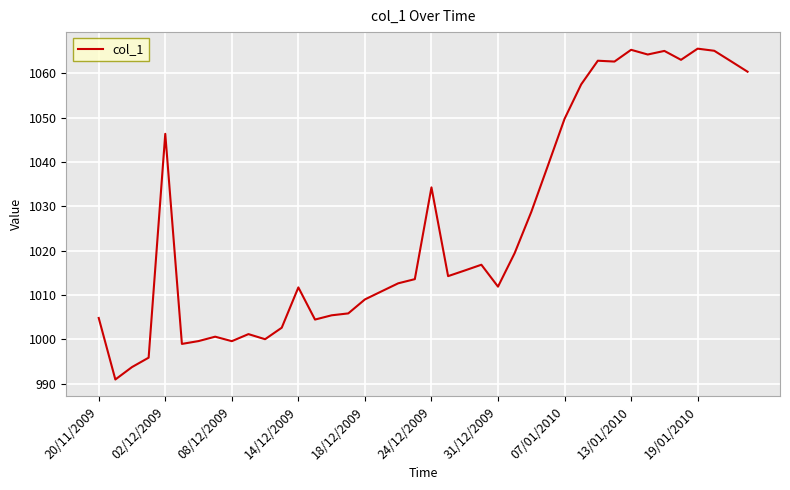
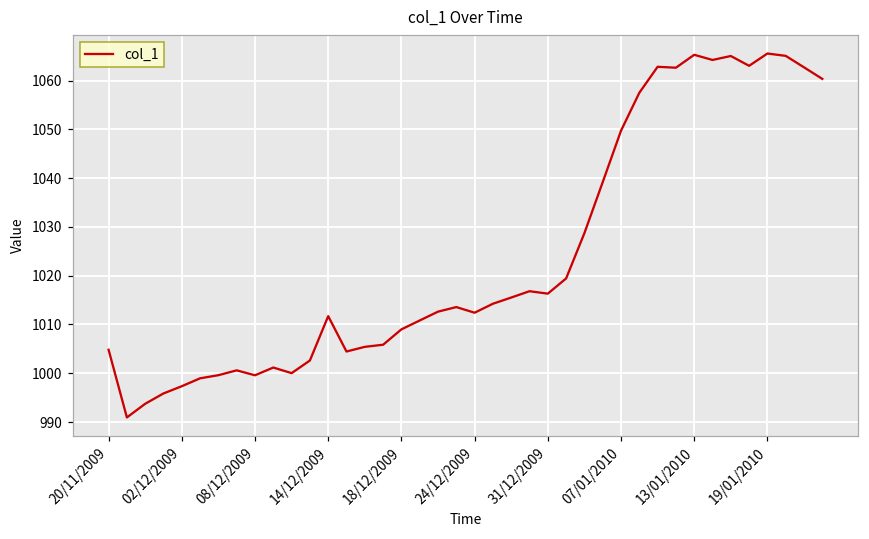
  {
    "20/11/2009": 1005,
-   "02/12/2009": 1046,
+   "02/12/2009": 997,
    "08/12/2009": 1000,
    "14/12/2009": 1012,
    "18/12/2009": 1009,
-   "24/12/2009": 1034,
-   "31/12/2009": 1012,
+   "24/12/2009": 1012,
+   "31/12/2009": 1016,
    "07/01/2010": 1050,
    "13/01/2010": 1065,
    "19/01/2010": 1066
  }
